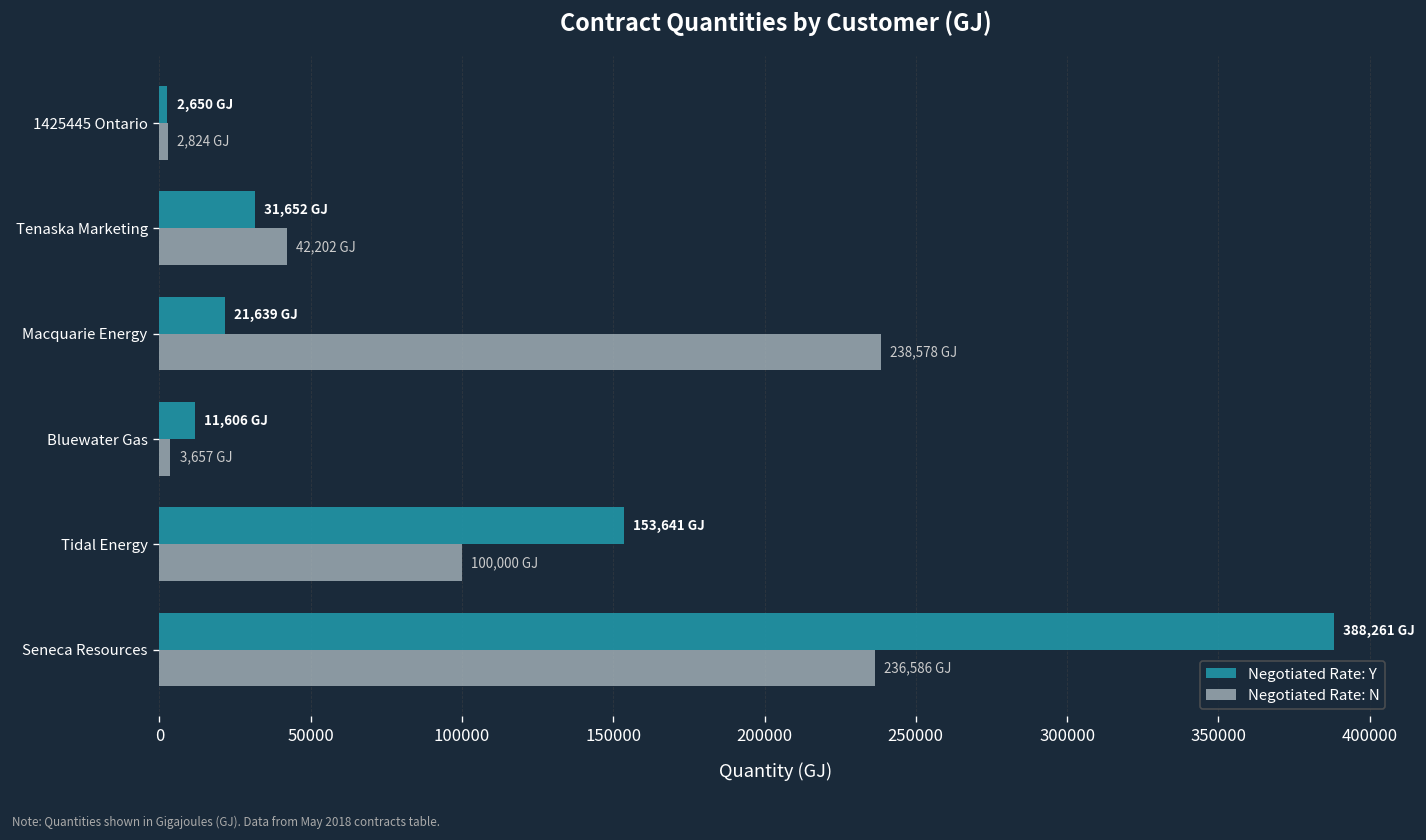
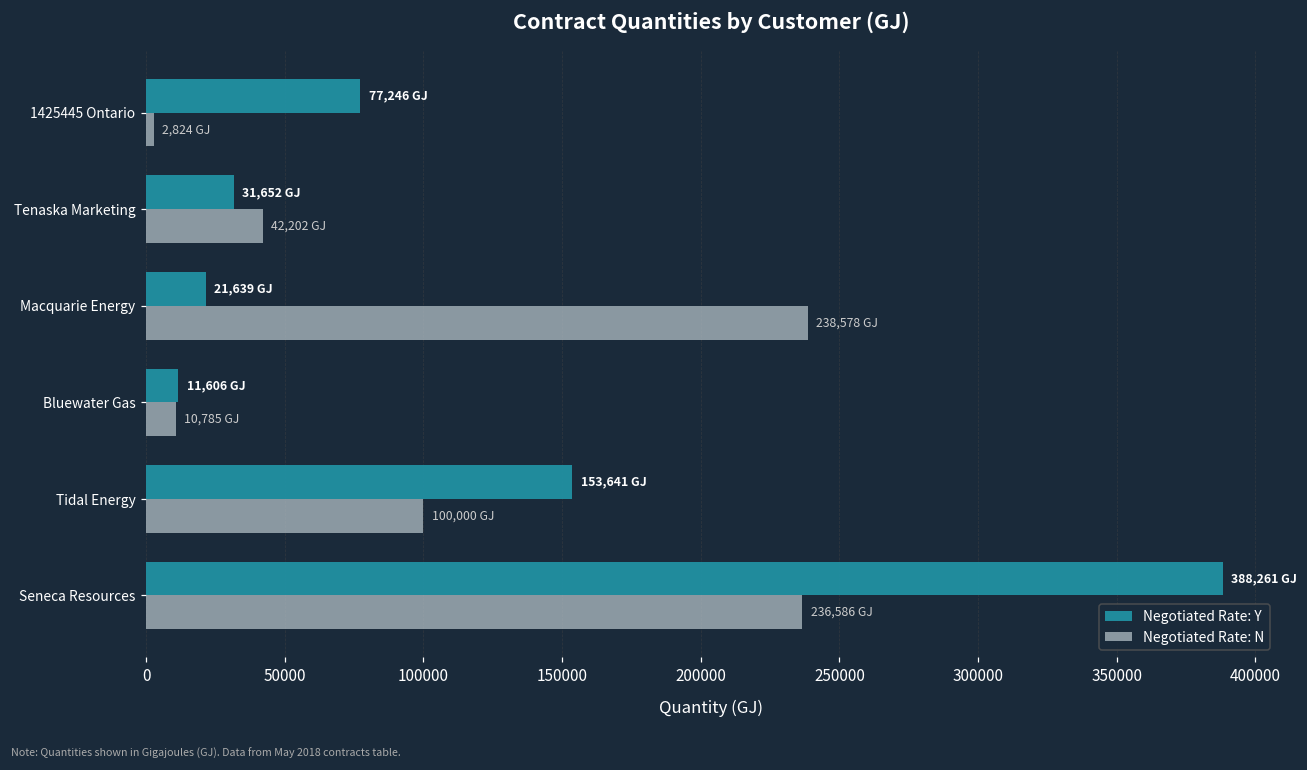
  {
    "Negotiated Rate: Y": {
-     "1425445 Ontario": "2,650",
+     "1425445 Ontario": "77,246",
      "Tenaska Marketing": "31,652",
      "Macquarie Energy": "21,639",
      "Bluewater Gas": "11,606",
      "Tidal Energy": "153,641",
      "Seneca Resources": "388,261"
    },
    "Negotiated Rate: N": {
      "1425445 Ontario": "2,824",
      "Tenaska Marketing": "42,202",
      "Macquarie Energy": "238,578",
-     "Bluewater Gas": "3,657",
+     "Bluewater Gas": "10,785",
      "Tidal Energy": "100,000",
      "Seneca Resources": "236,586"
    }
  }
